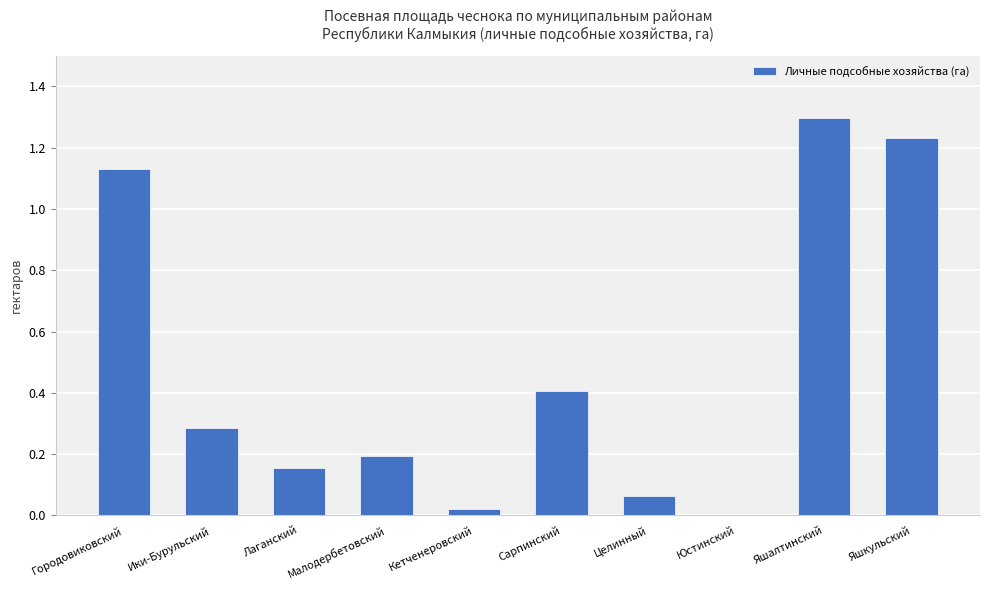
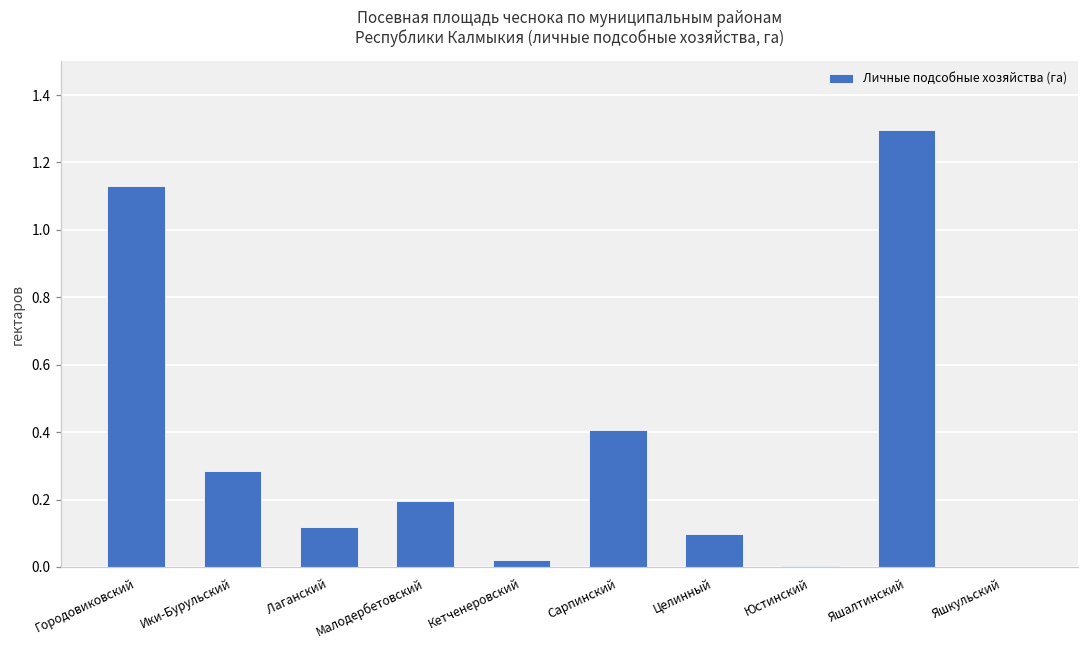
  {
    "Городовиковский": 1.13,
    "Ики-Бурульский": 0.29,
-   "Лаганский": 0.15,
+   "Лаганский": 0.12,
    "Малодербетовский": 0.19,
    "Кетченеровский": 0.02,
    "Сарпинский": 0.41,
-   "Целинный": 0.06,
+   "Целинный": 0.10,
    "Яшалтинский": 1.30,
-   "Яшкульский": 1.23
+   "Яшкульский": 0.00
  }
